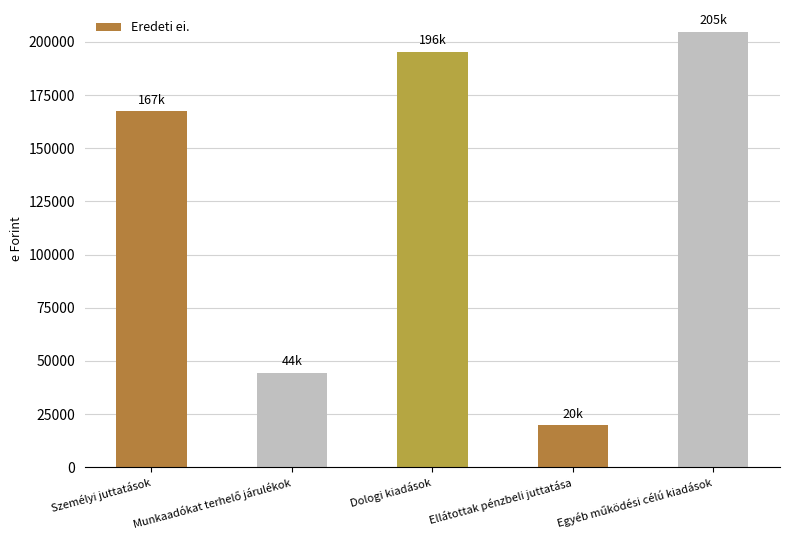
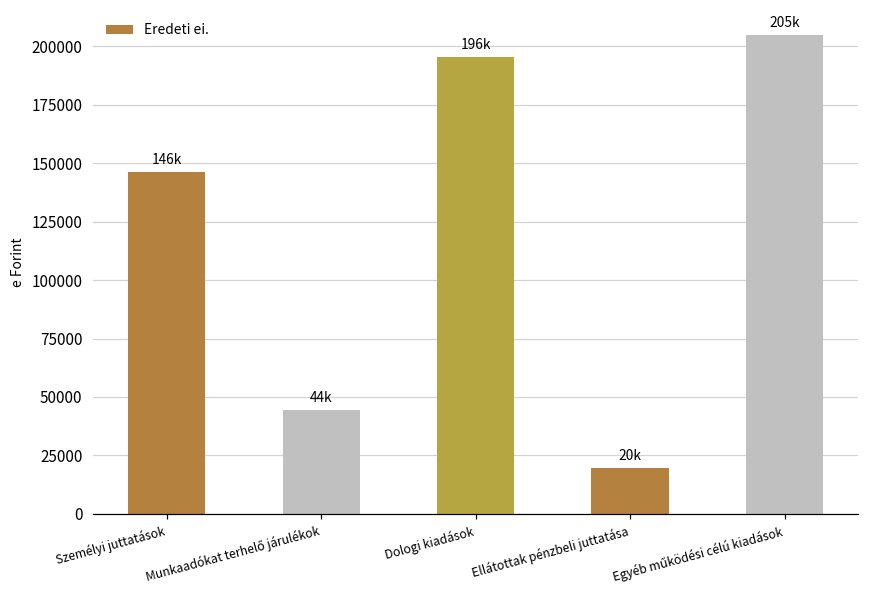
  {
-   "Személyi juttatások": "167k",
+   "Személyi juttatások": "146k",
    "Munkaadókat terhelő járulékok": "44k",
    "Dologi kiadások": "196k",
    "Ellátottak pénzbeli juttatása": "20k",
    "Egyéb működési célú kiadások": "205k"
  }
